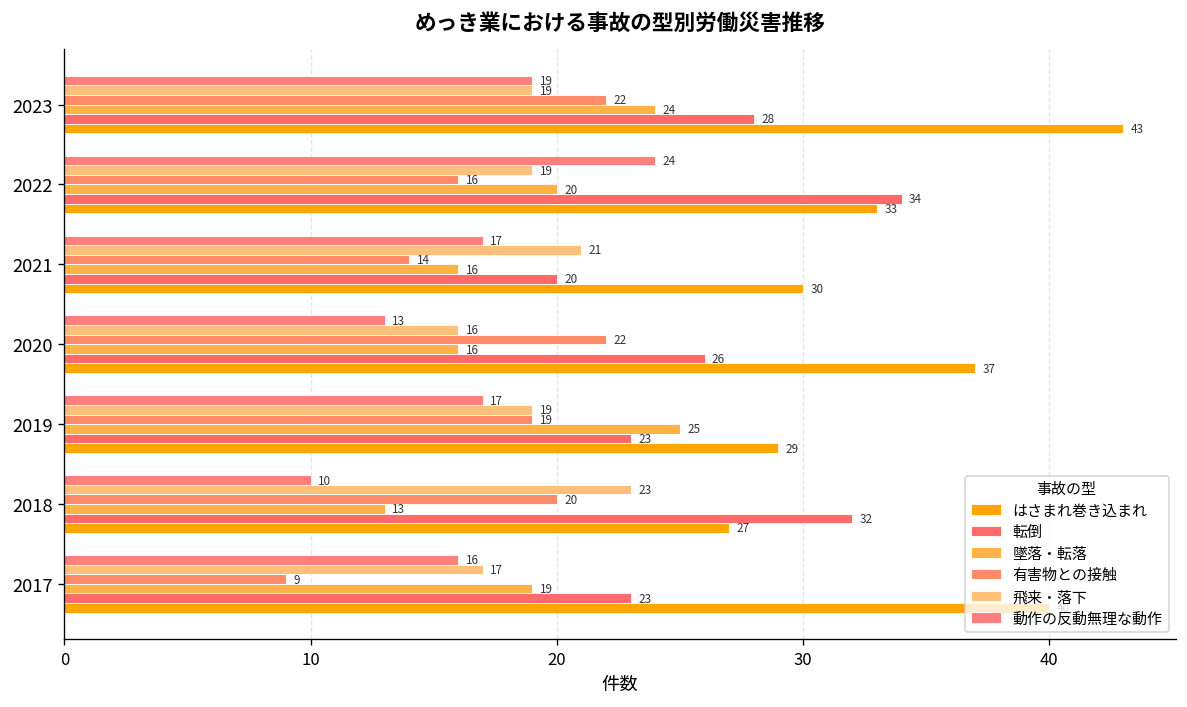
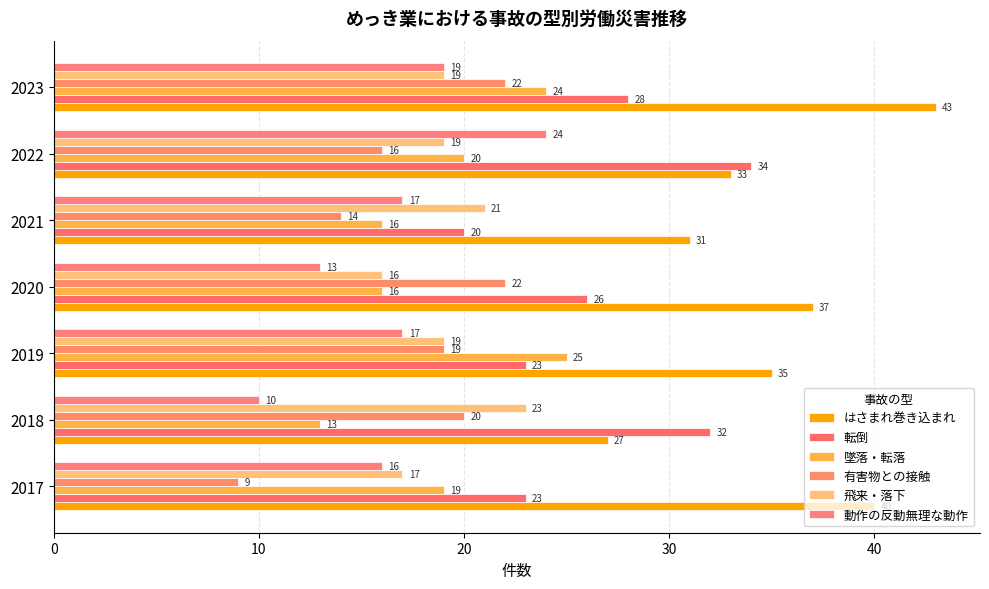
  {
    "はさまれ巻き込まれ": {
      "2023": 43,
      "2022": 33,
-     "2021": 30,
+     "2021": 31,
      "2020": 37,
-     "2019": 29,
+     "2019": 35,
      "2018": 27
    }
  }
